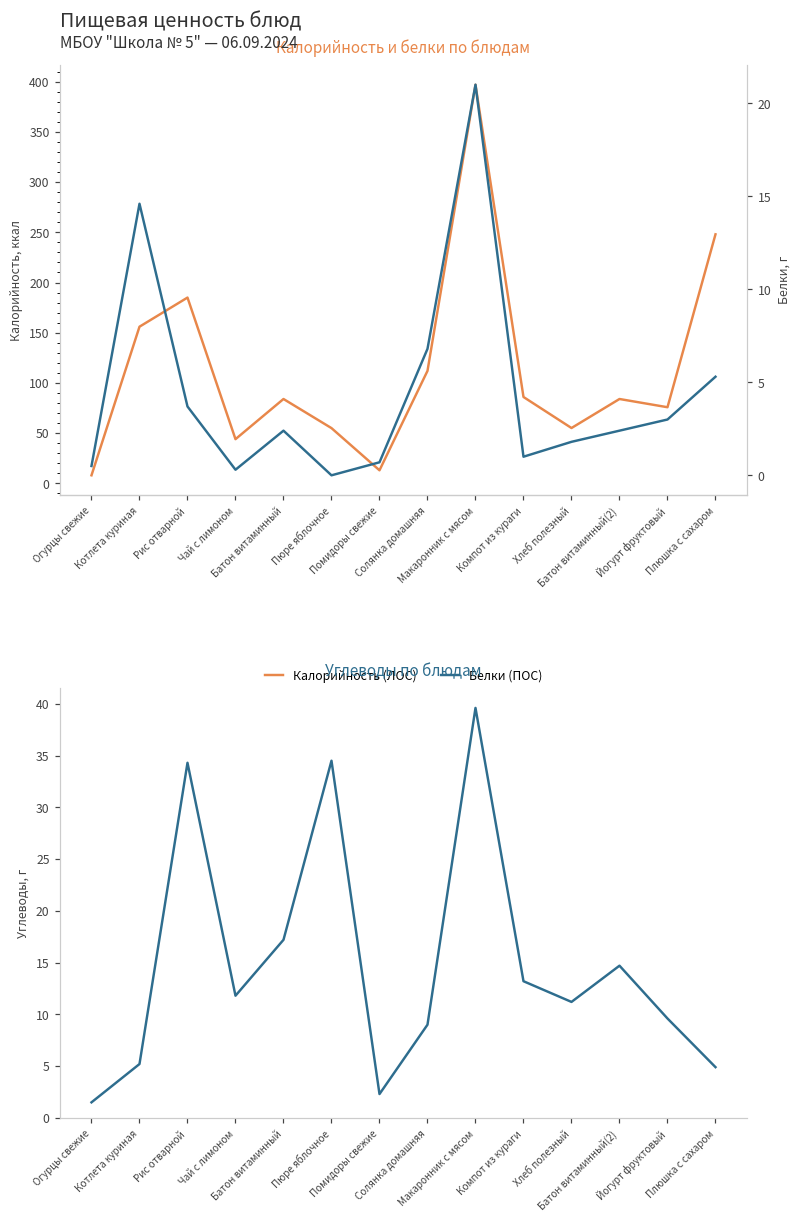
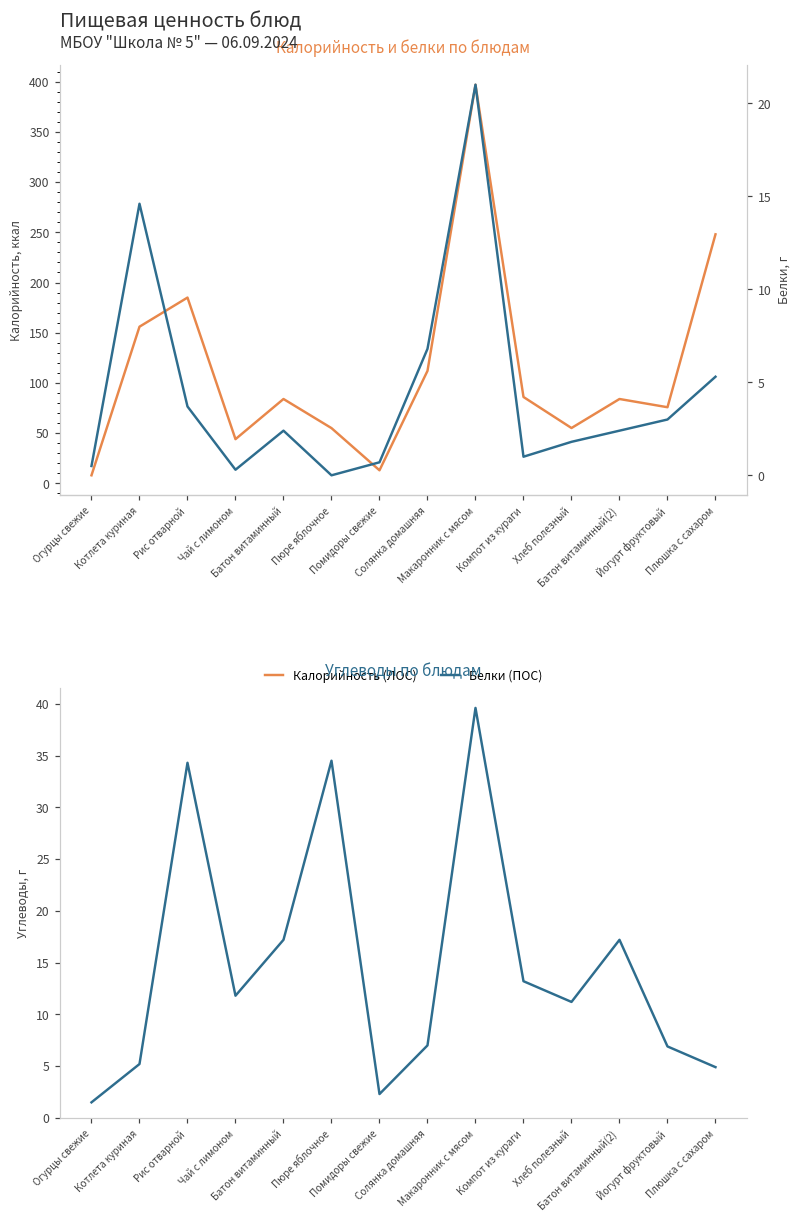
  {
    "Углеводы по блюдам": {
      "Огурцы свежие": 2,
      "Котлета куриная": 5,
      "Рис отварной": 34,
      "Чай с лимоном": 12,
      "Батон витаминный": 17,
      "Пюре яблочное": 35,
      "Помидоры свежие": 2,
-     "Солянка домашняя": 9,
+     "Солянка домашняя": 7,
      "Макаронник с мясом": 40,
      "Компот из кураги": 13,
      "Хлеб полезный": 11,
-     "Батон витаминный(2)": 15,
-     "Йогурт фруктовый": 10,
+     "Батон витаминный(2)": 17,
+     "Йогурт фруктовый": 7,
      "Плюшка с сахаром": 5
    }
  }
